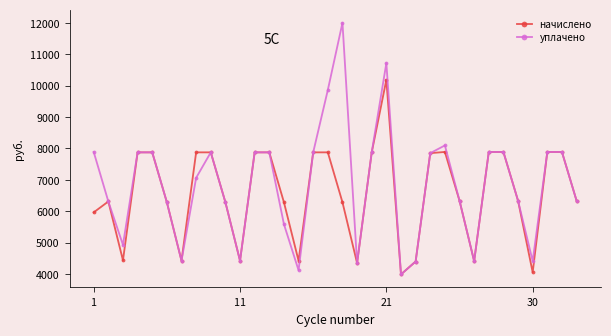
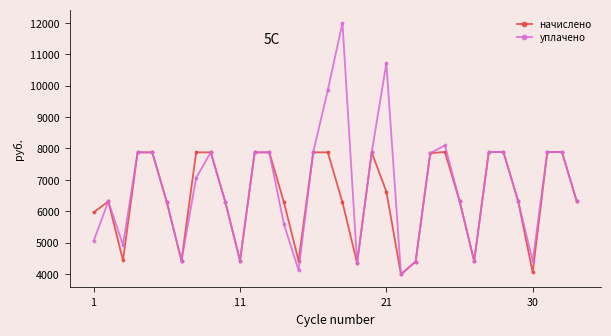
  {
    "начислено": {
      "1": 6000,
-     "21": 10200,
+     "21": 6600,
      "30": 4100
    },
    "уплачено": {
-     "1": 7900,
+     "1": 5100,
      "21": 10700,
      "30": 4400
    }
  }
